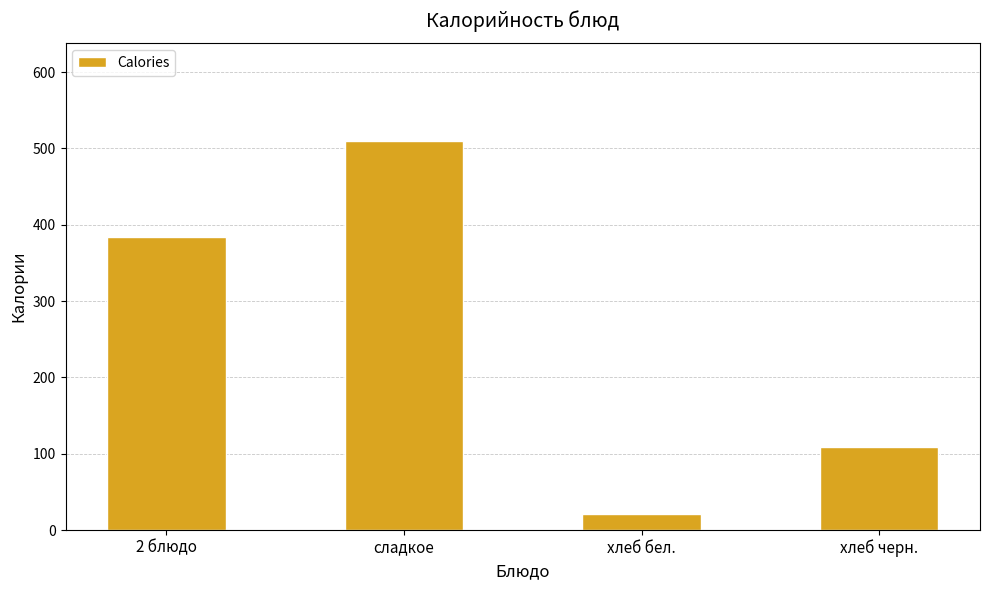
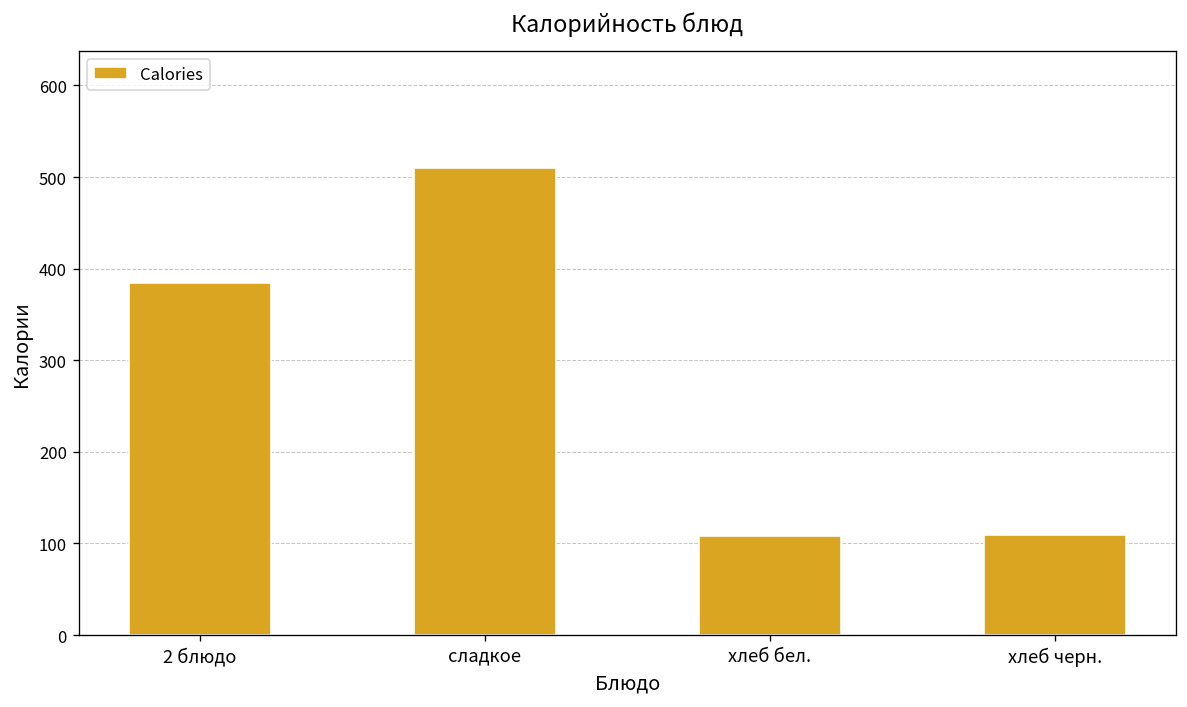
  {
    "2 блюдо": 380,
    "сладкое": 510,
-   "хлеб бел.": 20,
+   "хлеб бел.": 110,
    "хлеб черн.": 110
  }
